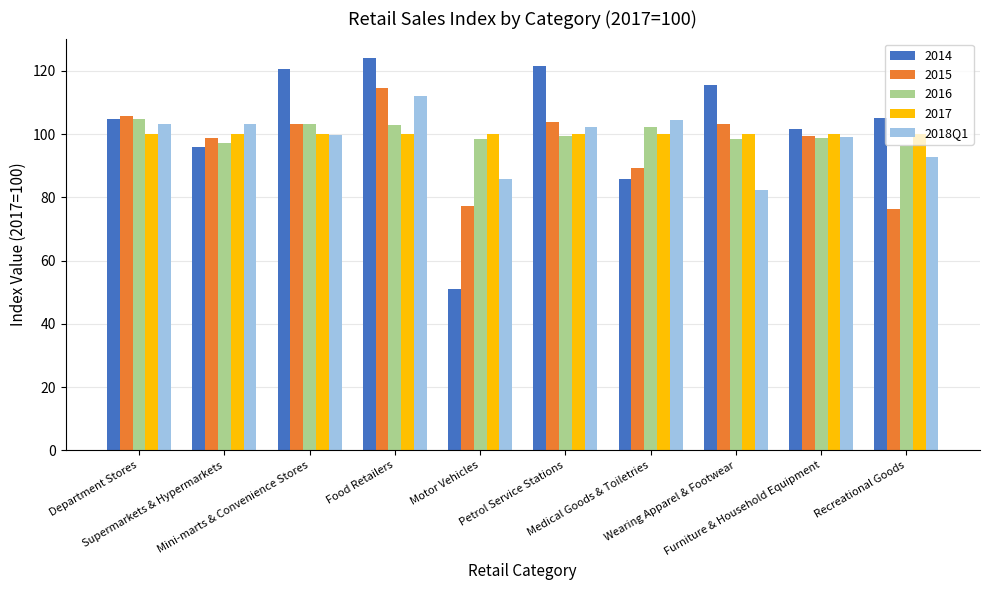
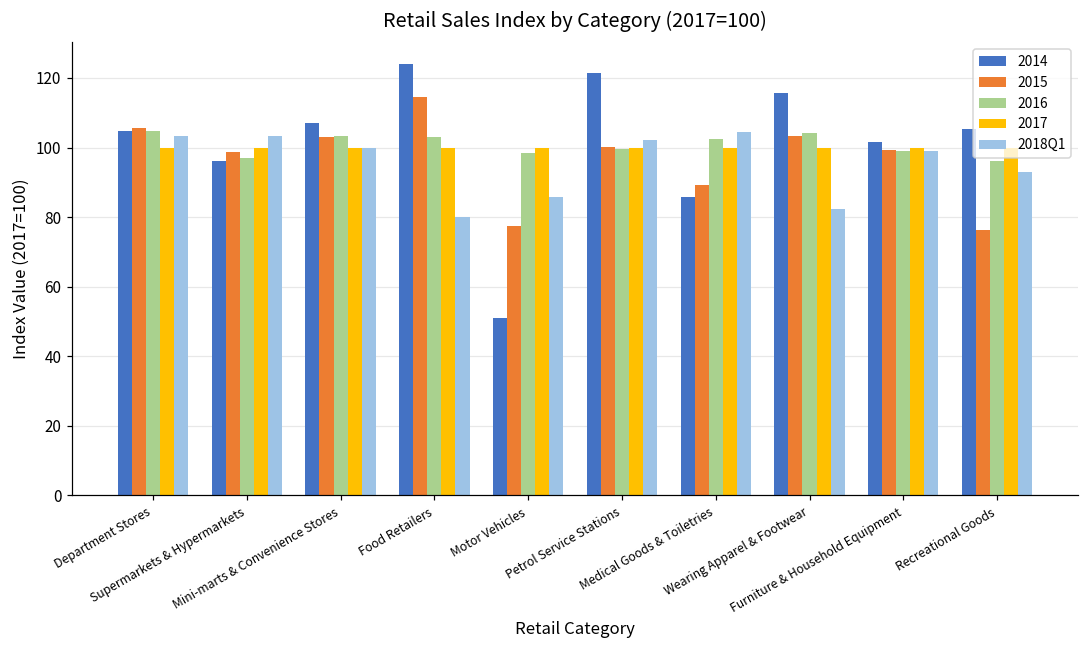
  {
    "2014": {
      "Department Stores": 105,
      "Supermarkets & Hypermarkets": 96,
-     "Mini-marts & Convenience Stores": 121,
+     "Mini-marts & Convenience Stores": 107,
      "Food Retailers": 124,
      "Motor Vehicles": 51,
      "Petrol Service Stations": 122,
      "Medical Goods & Toiletries": 86,
      "Wearing Apparel & Footwear": 116,
      "Furniture & Household Equipment": 102,
      "Recreational Goods": 105
    },
    "2015": {
      "Department Stores": 106,
      "Supermarkets & Hypermarkets": 99,
      "Mini-marts & Convenience Stores": 103,
      "Food Retailers": 115,
      "Motor Vehicles": 77,
-     "Petrol Service Stations": 104,
+     "Petrol Service Stations": 100,
      "Medical Goods & Toiletries": 89,
      "Wearing Apparel & Footwear": 103,
      "Furniture & Household Equipment": 99,
      "Recreational Goods": 76
    },
    "2016": {
      "Department Stores": 105,
      "Supermarkets & Hypermarkets": 97,
      "Mini-marts & Convenience Stores": 103,
      "Food Retailers": 103,
      "Motor Vehicles": 99,
      "Petrol Service Stations": 100,
      "Medical Goods & Toiletries": 102,
-     "Wearing Apparel & Footwear": 99,
+     "Wearing Apparel & Footwear": 104,
      "Furniture & Household Equipment": 99,
      "Recreational Goods": 96
    },
    "2017": {
      "Department Stores": 100,
      "Supermarkets & Hypermarkets": 100,
      "Mini-marts & Convenience Stores": 100,
      "Food Retailers": 100,
      "Motor Vehicles": 100,
      "Petrol Service Stations": 100,
      "Medical Goods & Toiletries": 100,
      "Wearing Apparel & Footwear": 100,
      "Furniture & Household Equipment": 100
    },
    "2018Q1": {
      "Department Stores": 103,
      "Supermarkets & Hypermarkets": 103,
      "Mini-marts & Convenience Stores": 100,
-     "Food Retailers": 112,
+     "Food Retailers": 80,
      "Motor Vehicles": 86,
      "Petrol Service Stations": 102,
      "Medical Goods & Toiletries": 104,
      "Wearing Apparel & Footwear": 82,
      "Furniture & Household Equipment": 99,
      "Recreational Goods": 93
    }
  }
